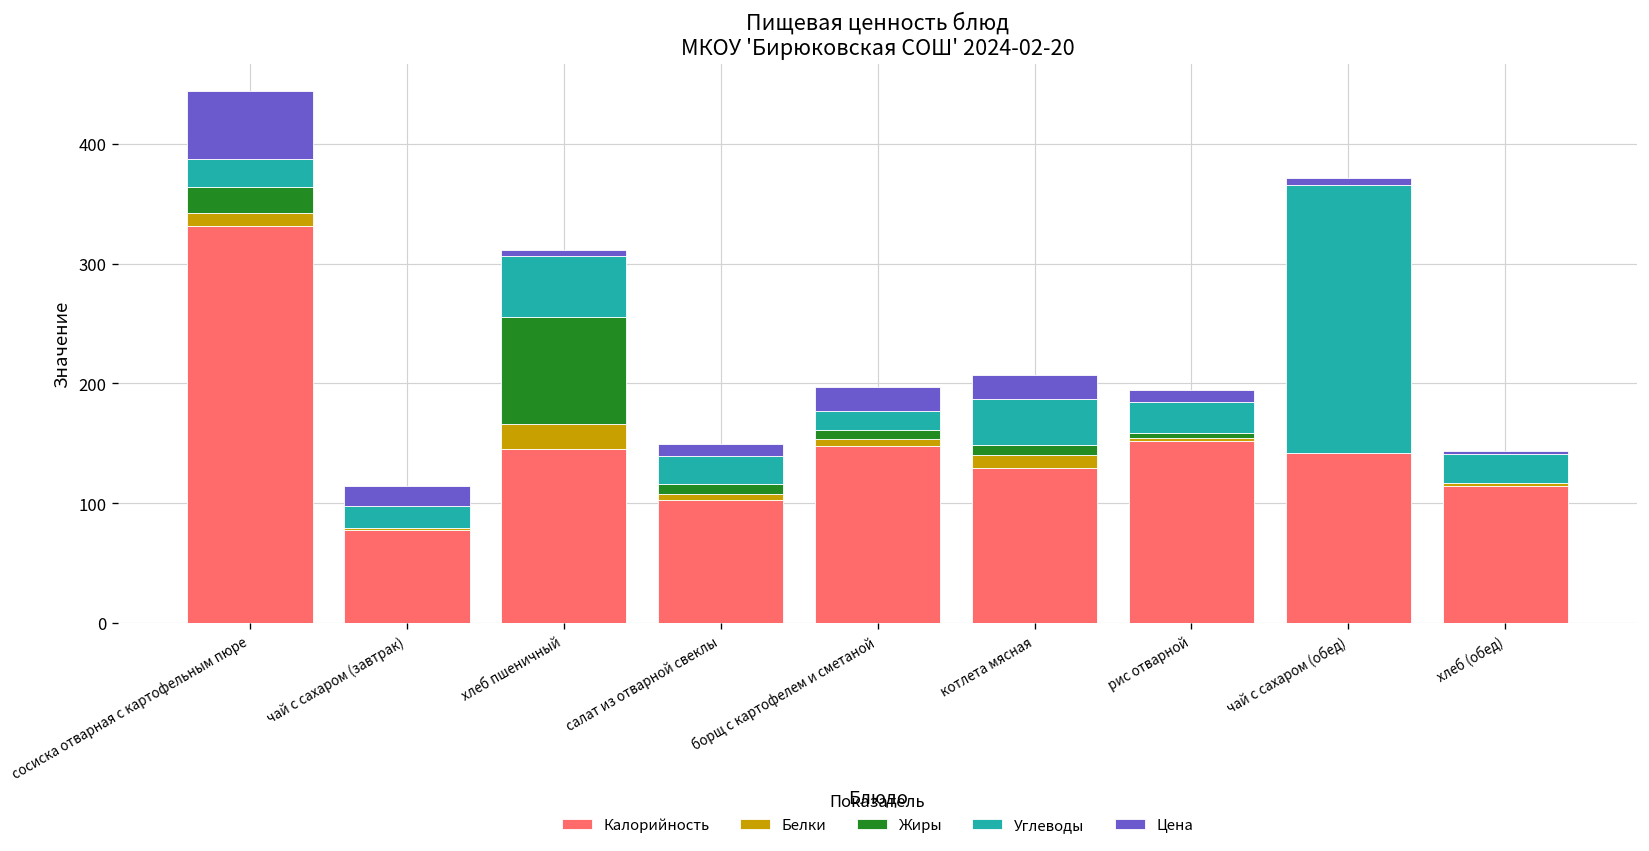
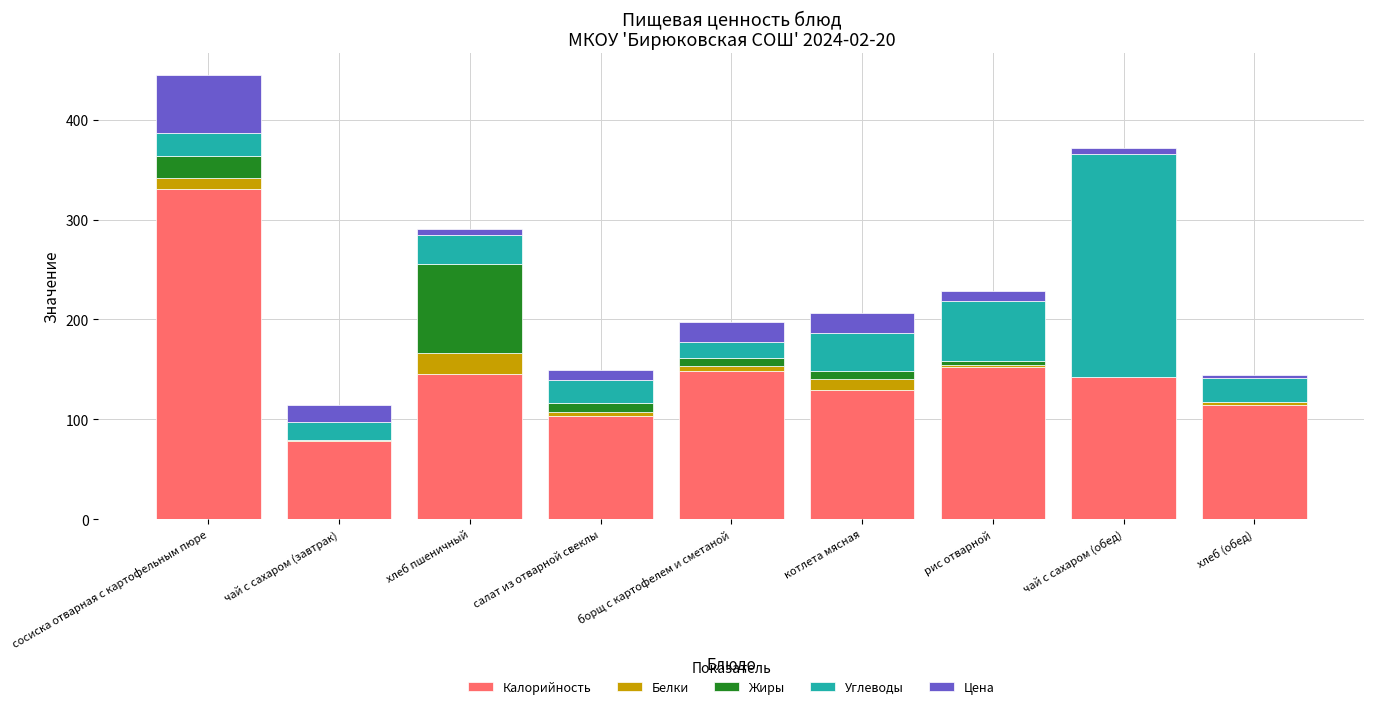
  {
    "Калорийность": {
      "сосиска отварная с картофельным пюре": 330,
      "чай с сахаром (завтрак)": 80,
      "хлеб пшеничный": 150,
      "салат из отварной свеклы": 100,
      "борщ с картофелем и сметаной": 150,
      "котлета мясная": 130,
      "рис отварной": 150,
      "чай с сахаром (обед)": 140,
      "хлеб (обед)": 110
    },
    "Белки": {
      "сосиска отварная с картофельным пюре": 10,
      "хлеб пшеничный": 20,
      "салат из отварной свеклы": 0,
      "борщ с картофелем и сметаной": 10,
      "котлета мясная": 10,
      "хлеб (обед)": 0
    },
    "Жиры": {
      "сосиска отварная с картофельным пюре": 20,
      "хлеб пшеничный": 90,
      "салат из отварной свеклы": 10,
      "борщ с картофелем и сметаной": 10,
      "котлета мясная": 10,
      "рис отварной": 0,
      "чай с сахаром (обед)": 0
    },
    "Углеводы": {
      "сосиска отварная с картофельным пюре": 20,
      "чай с сахаром (завтрак)": 20,
-     "хлеб пшеничный": 50,
+     "хлеб пшеничный": 30,
      "салат из отварной свеклы": 20,
      "борщ с картофелем и сметаной": 20,
      "котлета мясная": 40,
-     "рис отварной": 30,
+     "рис отварной": 60,
      "чай с сахаром (обед)": 220,
      "хлеб (обед)": 20
    },
    "Цена": {
      "сосиска отварная с картофельным пюре": 60,
      "чай с сахаром (завтрак)": 20,
      "хлеб пшеничный": 10,
      "салат из отварной свеклы": 10,
      "борщ с картофелем и сметаной": 20,
      "котлета мясная": 20,
      "рис отварной": 10,
      "чай с сахаром (обед)": 10,
      "хлеб (обед)": 0
    }
  }
